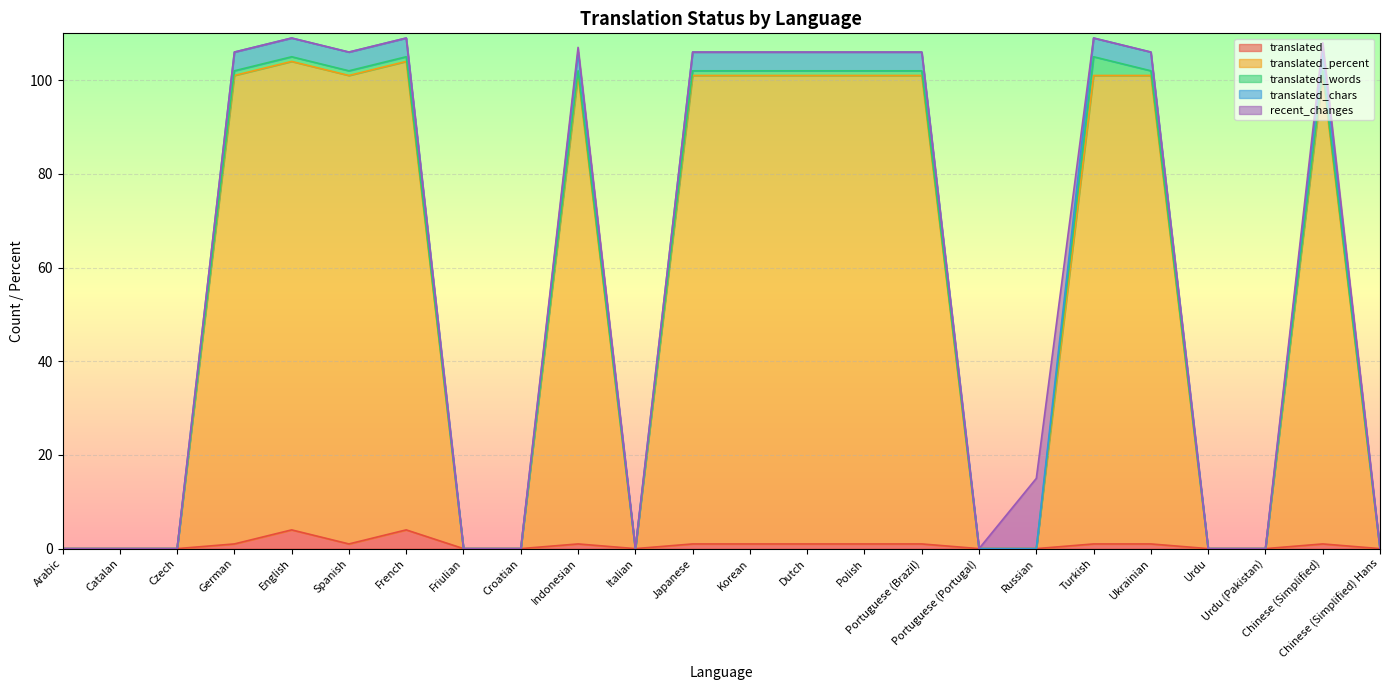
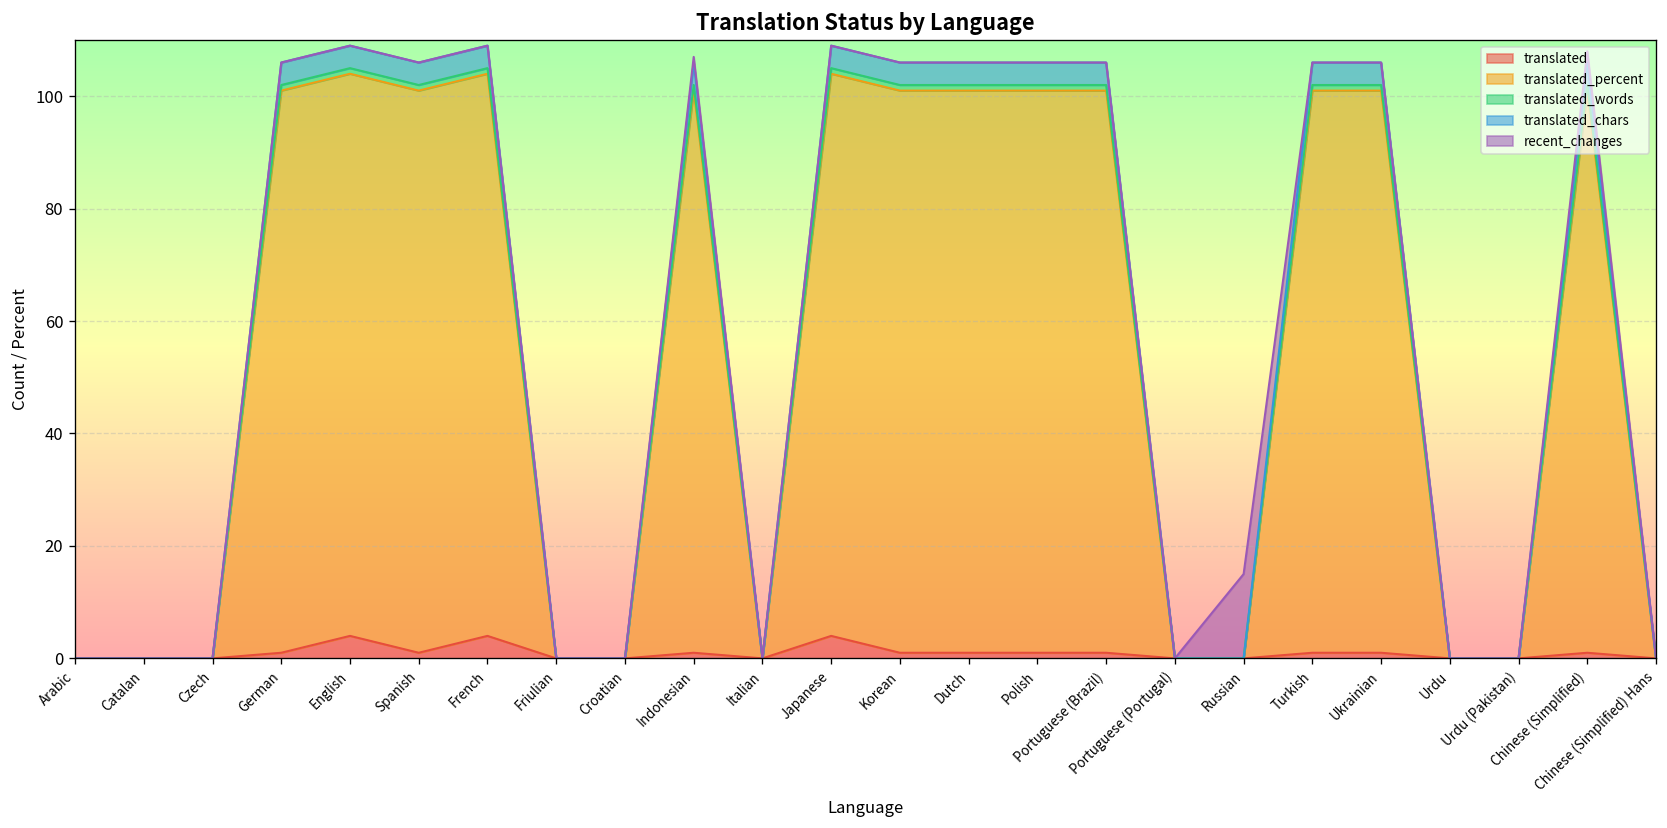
  {
    "translated": {
      "German": 1,
      "English": 4,
      "Spanish": 1,
      "French": 4,
      "Indonesian": 1,
-     "Japanese": 1,
+     "Japanese": 4,
      "Korean": 1,
      "Dutch": 1,
      "Polish": 1,
      "Portuguese (Brazil)": 1,
      "Turkish": 1,
      "Ukrainian": 1,
      "Chinese (Simplified)": 1
    },
    "translated_percent": {
      "German": 100,
      "English": 100,
      "Spanish": 100,
      "French": 100,
      "Indonesian": 100,
      "Japanese": 100,
      "Korean": 100,
      "Dutch": 100,
      "Polish": 100,
      "Portuguese (Brazil)": 100,
      "Turkish": 100,
      "Ukrainian": 100
    },
    "translated_words": {
      "German": 1,
      "English": 1,
      "Spanish": 1,
      "French": 1,
      "Indonesian": 1,
      "Japanese": 1,
      "Korean": 1,
      "Dutch": 1,
      "Polish": 1,
      "Portuguese (Brazil)": 1,
-     "Turkish": 4,
+     "Turkish": 1,
      "Ukrainian": 1
    },
    "translated_chars": {
      "Indonesian": 4
    },
    "recent_changes": {
      "Indonesian": 1,
      "Russian": 15
    }
  }
